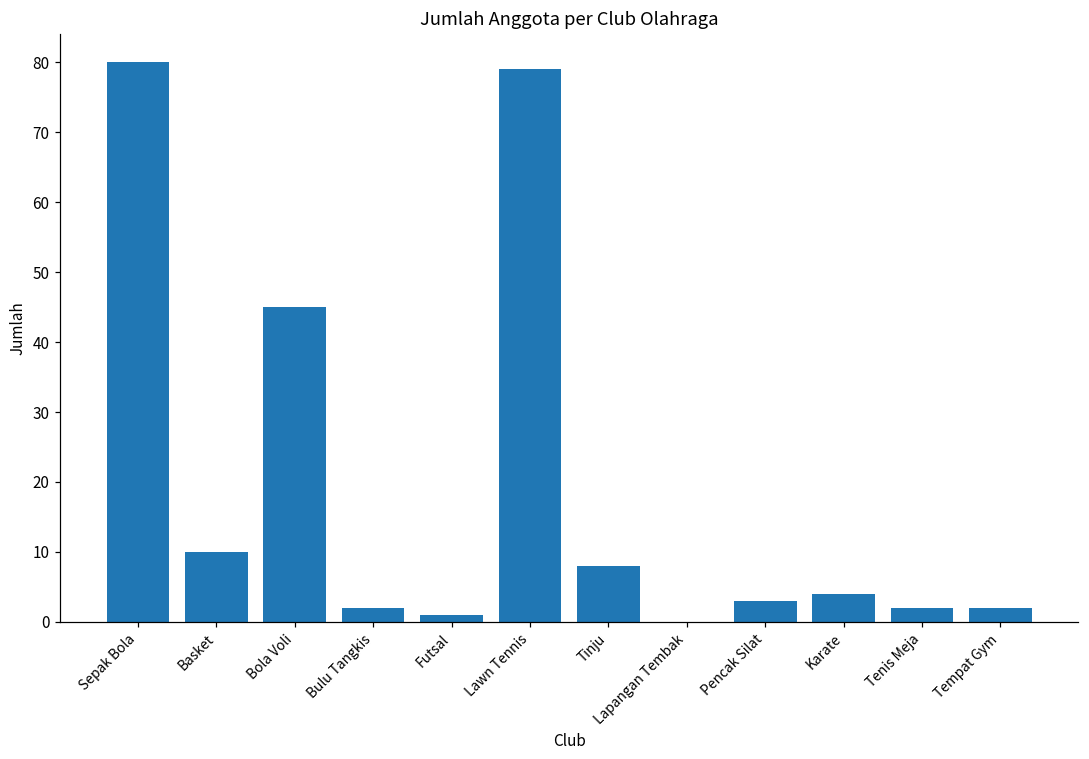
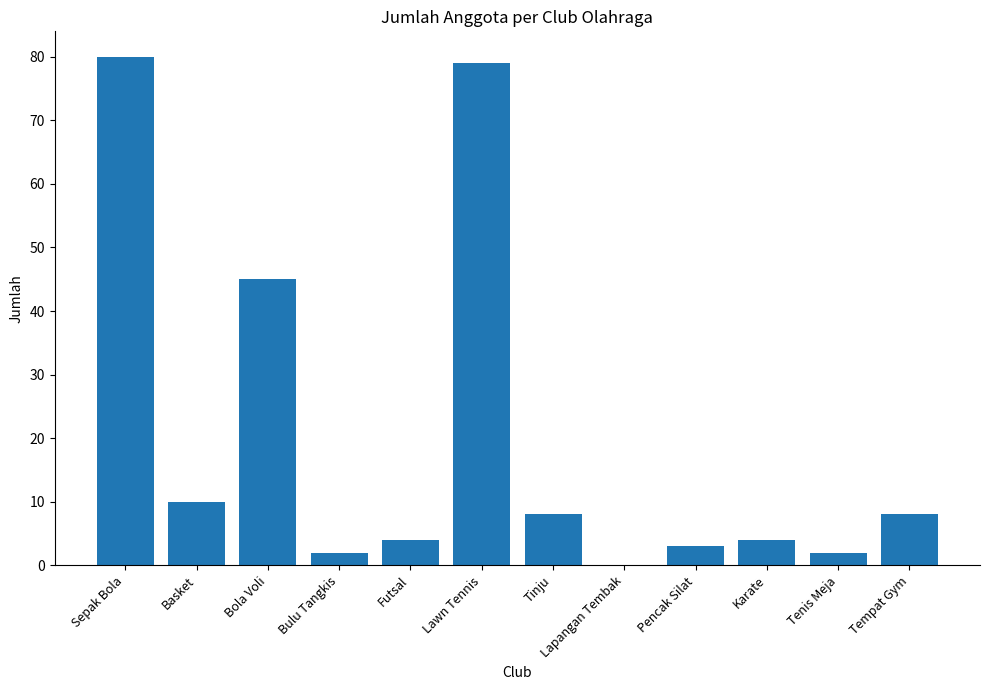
  {
    "Sepak Bola": 80,
    "Basket": 10,
    "Bola Voli": 45,
    "Bulu Tangkis": 2,
-   "Futsal": 1,
+   "Futsal": 4,
    "Lawn Tennis": 79,
    "Tinju": 8,
    "Lapangan Tembak": 0,
    "Pencak Silat": 3,
    "Karate": 4,
    "Tenis Meja": 2,
-   "Tempat Gym": 2
+   "Tempat Gym": 8
  }
